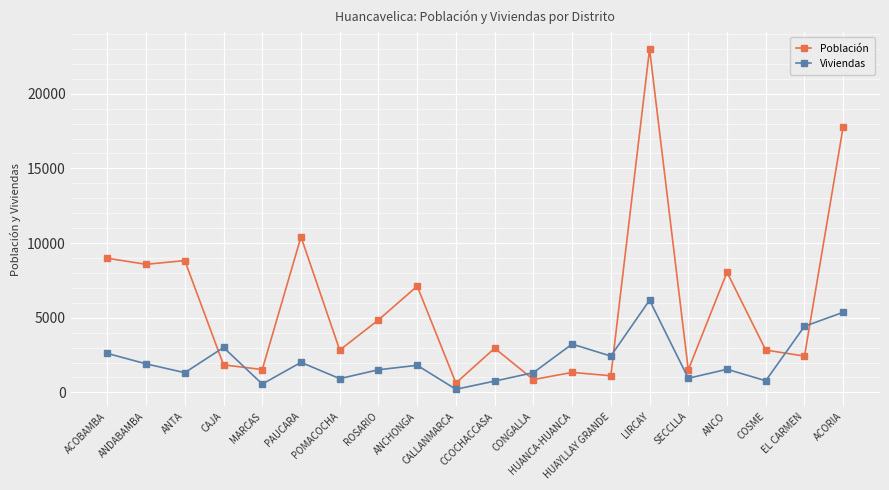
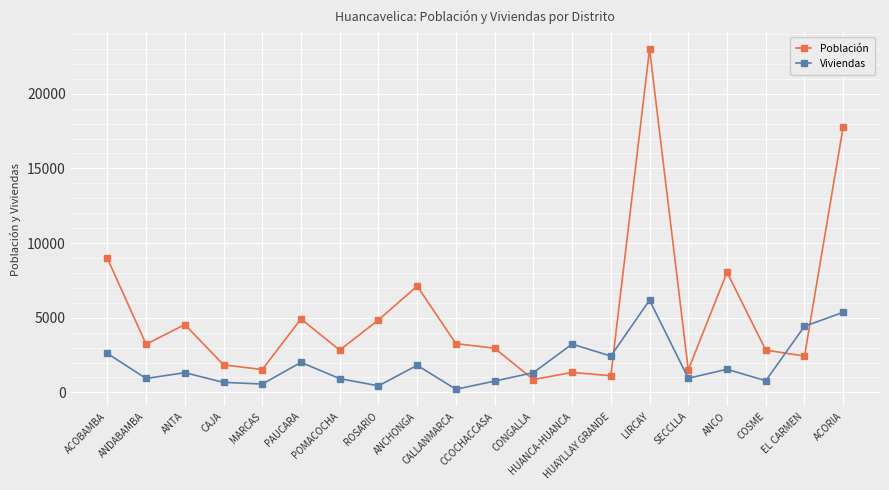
  {
    "Población": {
      "ACOBAMBA": 9000,
-     "ANDABAMBA": 8600,
-     "ANTA": 8800,
+     "ANDABAMBA": 3200,
+     "ANTA": 4500,
      "CAJA": 1800,
      "MARCAS": 1500,
-     "PAUCARA": 10400,
+     "PAUCARA": 4900,
      "POMACOCHA": 2800,
      "ROSARIO": 4900,
      "ANCHONGA": 7100,
-     "CALLANMARCA": 600,
+     "CALLANMARCA": 3300,
      "CCOCHACCASA": 3000,
      "CONGALLA": 900,
      "HUANCA-HUANCA": 1300,
      "HUAYLLAY GRANDE": 1100,
      "LIRCAY": 23000,
      "SECCLLA": 1500,
      "ANCO": 8000,
      "COSME": 2800,
      "EL CARMEN": 2400,
      "ACORIA": 17800
    },
    "Viviendas": {
      "ACOBAMBA": 2600,
-     "ANDABAMBA": 1900,
+     "ANDABAMBA": 900,
      "ANTA": 1300,
-     "CAJA": 3000,
+     "CAJA": 700,
      "MARCAS": 600,
      "PAUCARA": 2000,
      "POMACOCHA": 900,
-     "ROSARIO": 1500,
+     "ROSARIO": 400,
      "ANCHONGA": 1800,
      "CALLANMARCA": 200,
      "CCOCHACCASA": 800,
      "CONGALLA": 1300,
      "HUANCA-HUANCA": 3200,
      "HUAYLLAY GRANDE": 2400,
      "LIRCAY": 6200,
      "SECCLLA": 900,
      "ANCO": 1500,
      "COSME": 800,
      "EL CARMEN": 4400,
      "ACORIA": 5400
    }
  }
